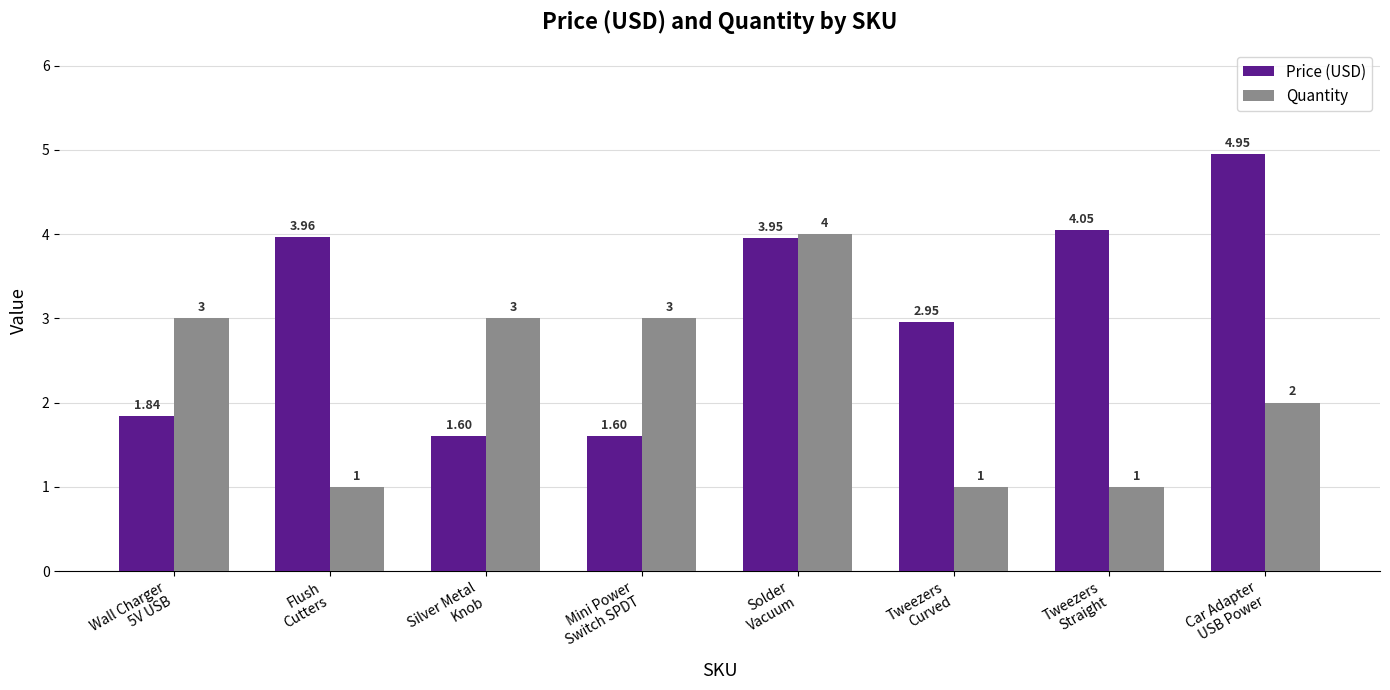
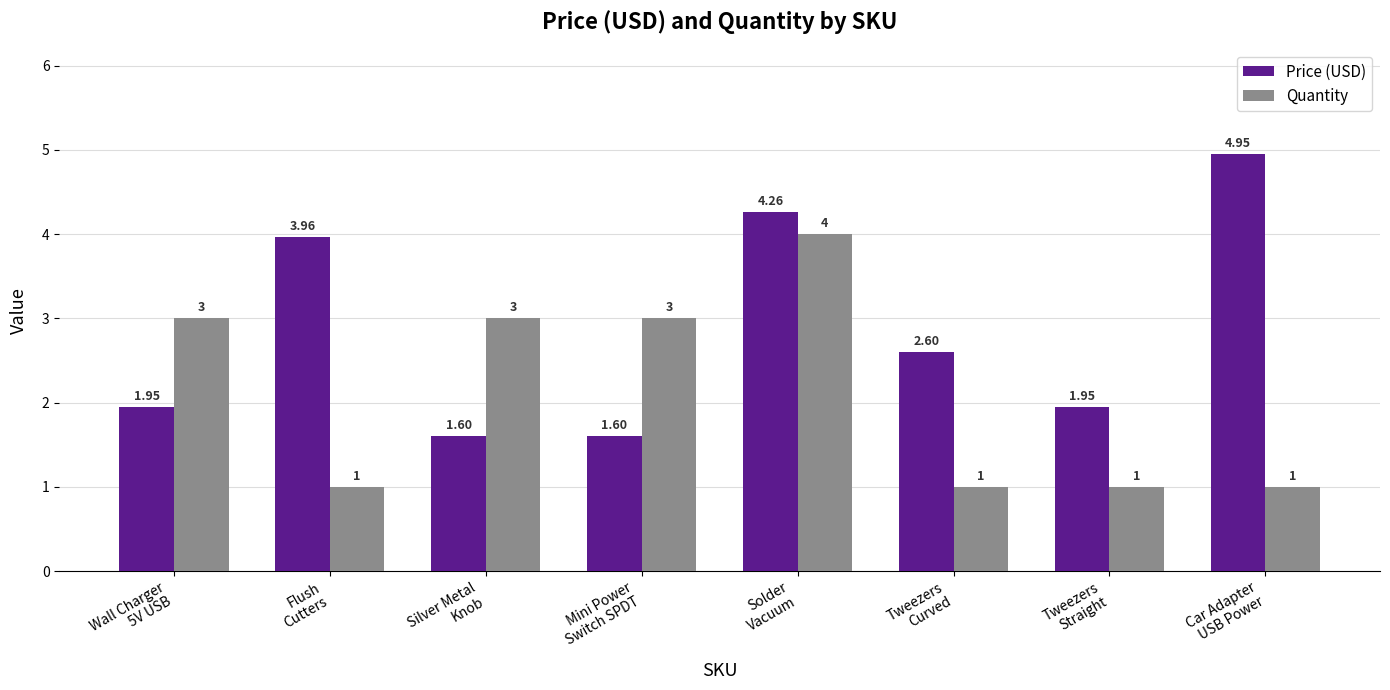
  {
    "Price (USD)": {
-     "Wall Charger 5V USB": 1.84,
+     "Wall Charger 5V USB": 1.95,
      "Flush Cutters": 3.96,
      "Silver Metal Knob": 1.60,
      "Mini Power Switch SPDT": 1.60,
-     "Solder Vacuum": 3.95,
-     "Tweezers Curved": 2.95,
-     "Tweezers Straight": 4.05,
+     "Solder Vacuum": 4.26,
+     "Tweezers Curved": 2.60,
+     "Tweezers Straight": 1.95,
      "Car Adapter USB Power": 4.95
    },
    "Quantity": {
      "Wall Charger 5V USB": 3,
      "Flush Cutters": 1,
      "Silver Metal Knob": 3,
      "Mini Power Switch SPDT": 3,
      "Solder Vacuum": 4,
      "Tweezers Curved": 1,
      "Tweezers Straight": 1,
-     "Car Adapter USB Power": 2
+     "Car Adapter USB Power": 1
    }
  }
